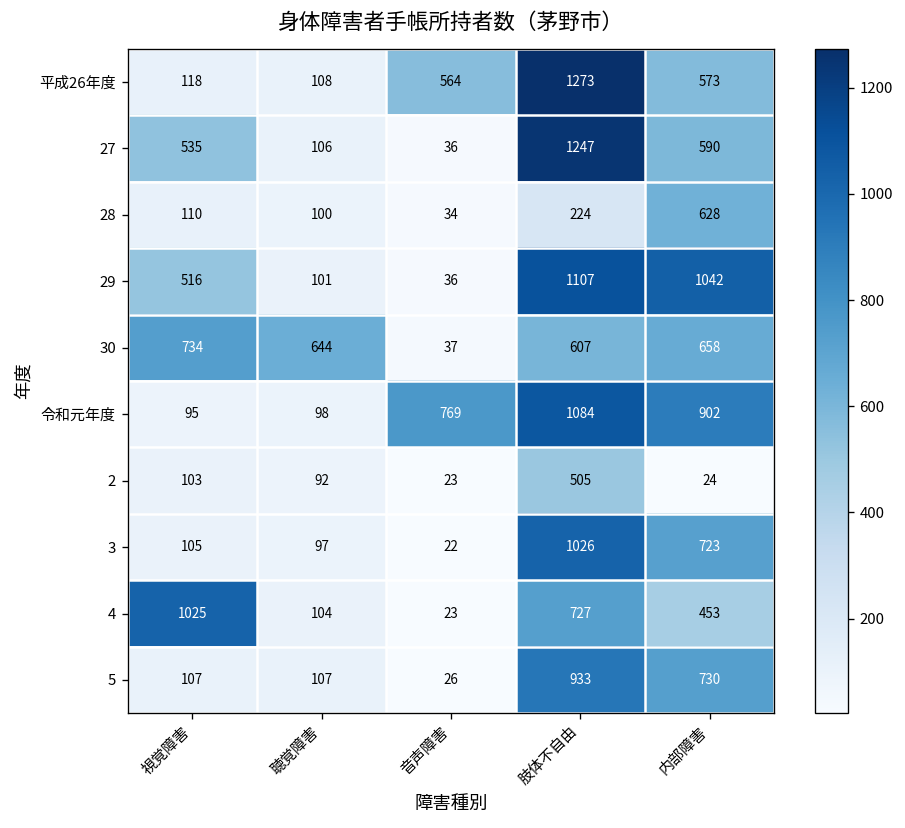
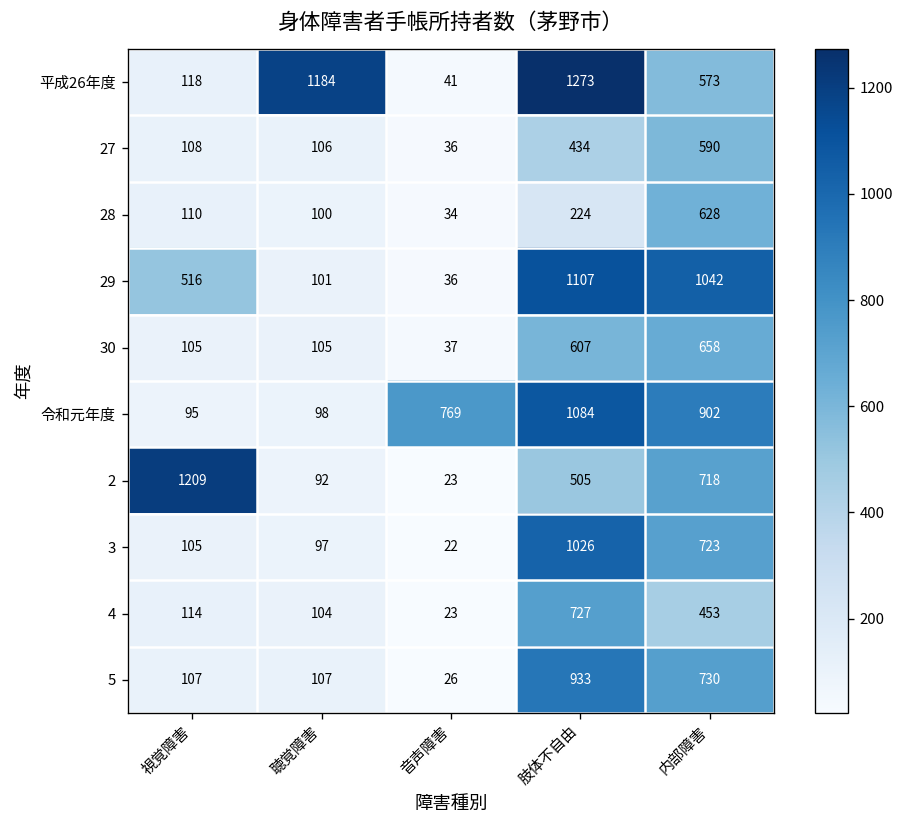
  {
    "平成26年度": {
      "視覚障害": 118,
-     "聴覚障害": 108,
-     "音声障害": 564,
+     "聴覚障害": 1184,
+     "音声障害": 41,
      "肢体不自由": 1273,
      "内部障害": 573
    },
    "27": {
-     "視覚障害": 535,
+     "視覚障害": 108,
      "聴覚障害": 106,
      "音声障害": 36,
-     "肢体不自由": 1247,
+     "肢体不自由": 434,
      "内部障害": 590
    },
    "28": {
      "視覚障害": 110,
      "聴覚障害": 100,
      "音声障害": 34,
      "肢体不自由": 224,
      "内部障害": 628
    },
    "29": {
      "視覚障害": 516,
      "聴覚障害": 101,
      "音声障害": 36,
      "肢体不自由": 1107,
      "内部障害": 1042
    },
    "30": {
-     "視覚障害": 734,
-     "聴覚障害": 644,
+     "視覚障害": 105,
+     "聴覚障害": 105,
      "音声障害": 37,
      "肢体不自由": 607,
      "内部障害": 658
    },
    "令和元年度": {
      "視覚障害": 95,
      "聴覚障害": 98,
      "音声障害": 769,
      "肢体不自由": 1084,
      "内部障害": 902
    },
    "2": {
-     "視覚障害": 103,
+     "視覚障害": 1209,
      "聴覚障害": 92,
      "音声障害": 23,
      "肢体不自由": 505,
-     "内部障害": 24
+     "内部障害": 718
    },
    "3": {
      "視覚障害": 105,
      "聴覚障害": 97,
      "音声障害": 22,
      "肢体不自由": 1026,
      "内部障害": 723
    },
    "4": {
-     "視覚障害": 1025,
+     "視覚障害": 114,
      "聴覚障害": 104,
      "音声障害": 23,
      "肢体不自由": 727,
      "内部障害": 453
    },
    "5": {
      "視覚障害": 107,
      "聴覚障害": 107,
      "音声障害": 26,
      "肢体不自由": 933,
      "内部障害": 730
    }
  }
